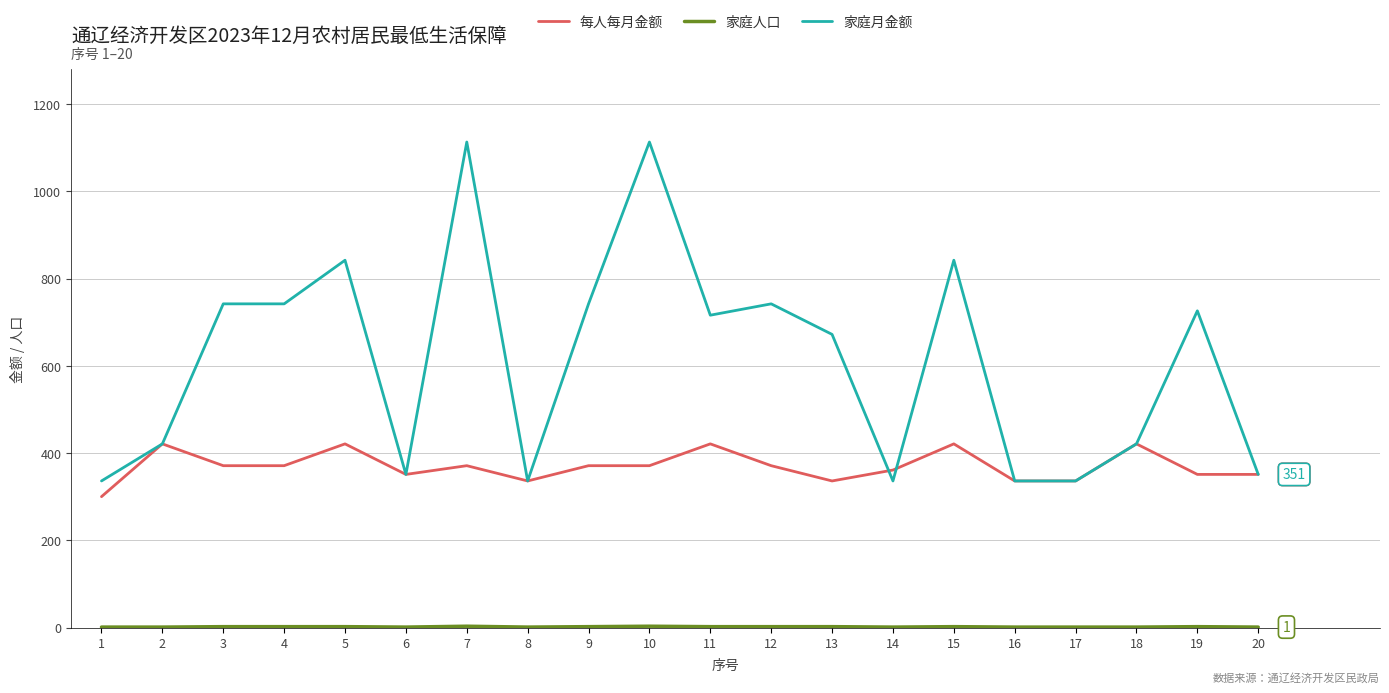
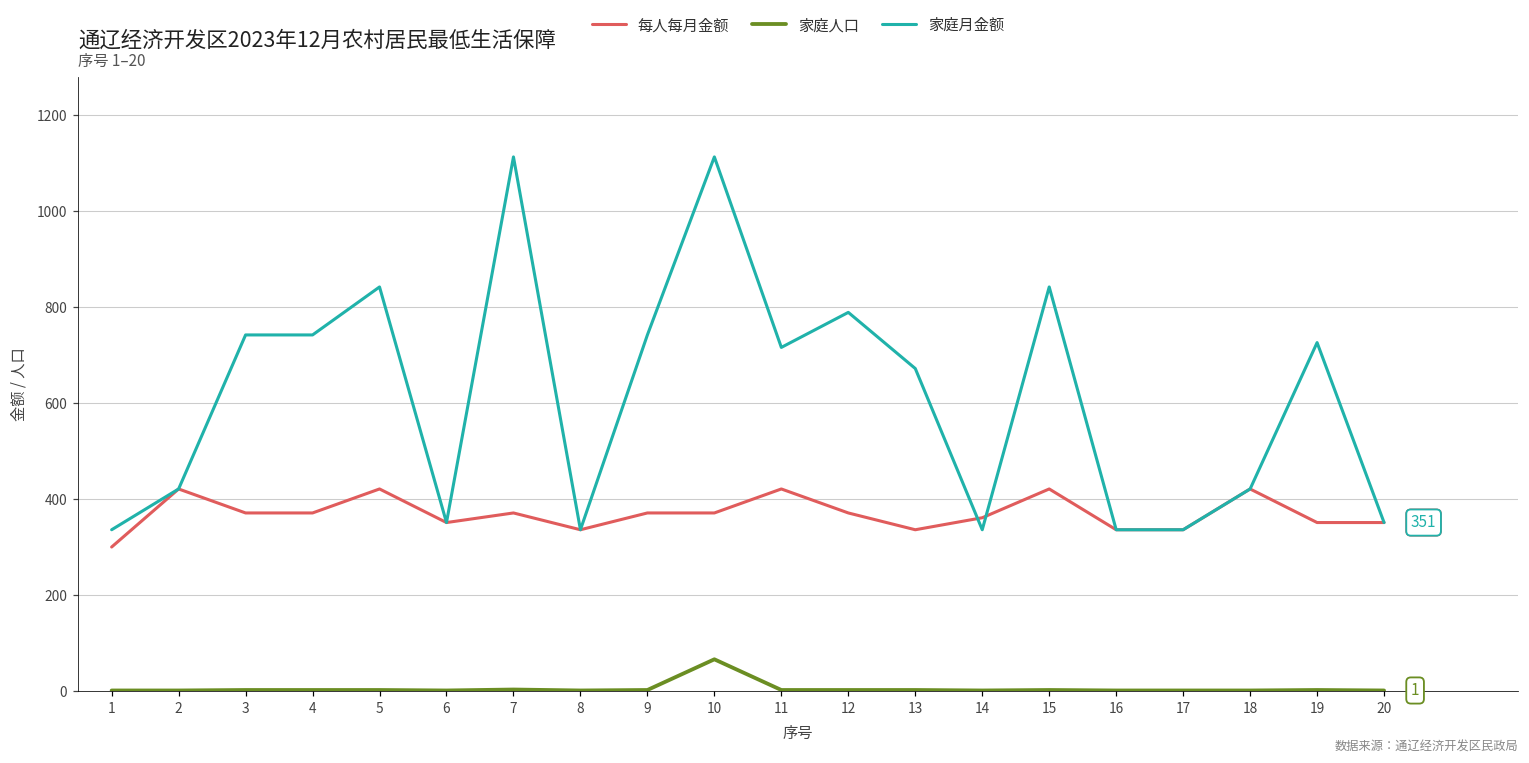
  {
    "每人每月金额": {
      "1": 300,
      "3": 370,
      "4": 370,
      "5": 420,
      "7": 370,
      "9": 370,
      "10": 370,
      "11": 420,
      "12": 370,
      "13": 340,
      "14": 360,
      "15": 420,
      "19": 350
    },
    "家庭人口": {
      "1": 0,
      "2": 0,
      "3": 0,
      "4": 0,
      "5": 0,
      "6": 0,
      "7": 0,
      "8": 0,
      "9": 0,
-     "10": 0,
+     "10": 70,
      "11": 0,
      "12": 0,
      "13": 0,
      "14": 0,
      "15": 0,
      "16": 0,
      "17": 0,
      "18": 0,
      "19": 0
    },
    "家庭月金额": {
      "1": 340,
      "3": 740,
      "4": 740,
      "5": 840,
      "7": 1110,
      "9": 740,
      "10": 1110,
      "11": 720,
-     "12": 740,
+     "12": 790,
      "13": 670,
      "14": 340,
      "15": 840,
      "19": 730
    }
  }
